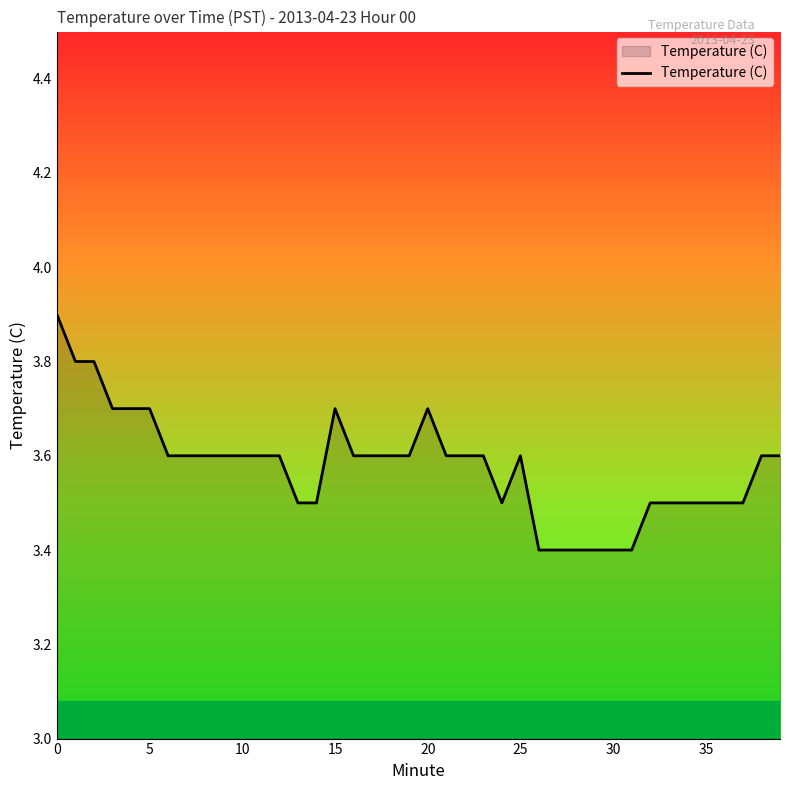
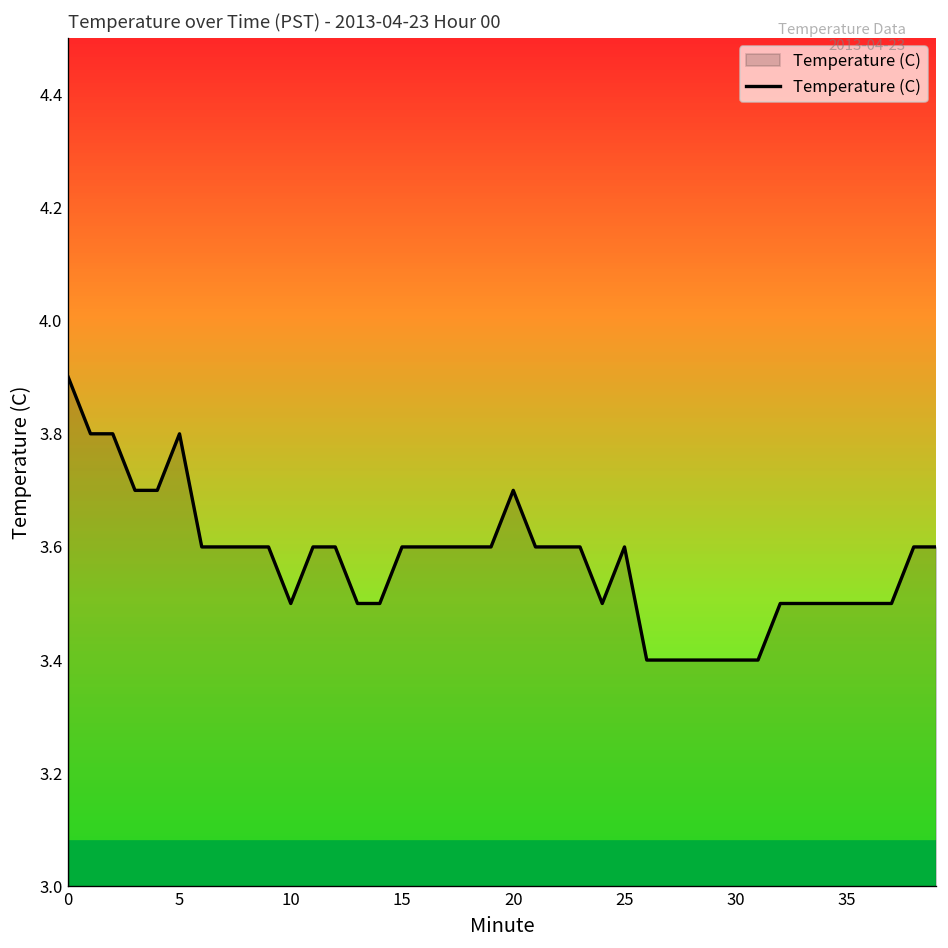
  {
    "0": 3.9,
-   "5": 3.7,
-   "10": 3.6,
-   "15": 3.7,
+   "5": 3.8,
+   "10": 3.5,
+   "15": 3.6,
    "20": 3.7,
    "25": 3.6,
    "30": 3.4,
    "35": 3.5
  }
